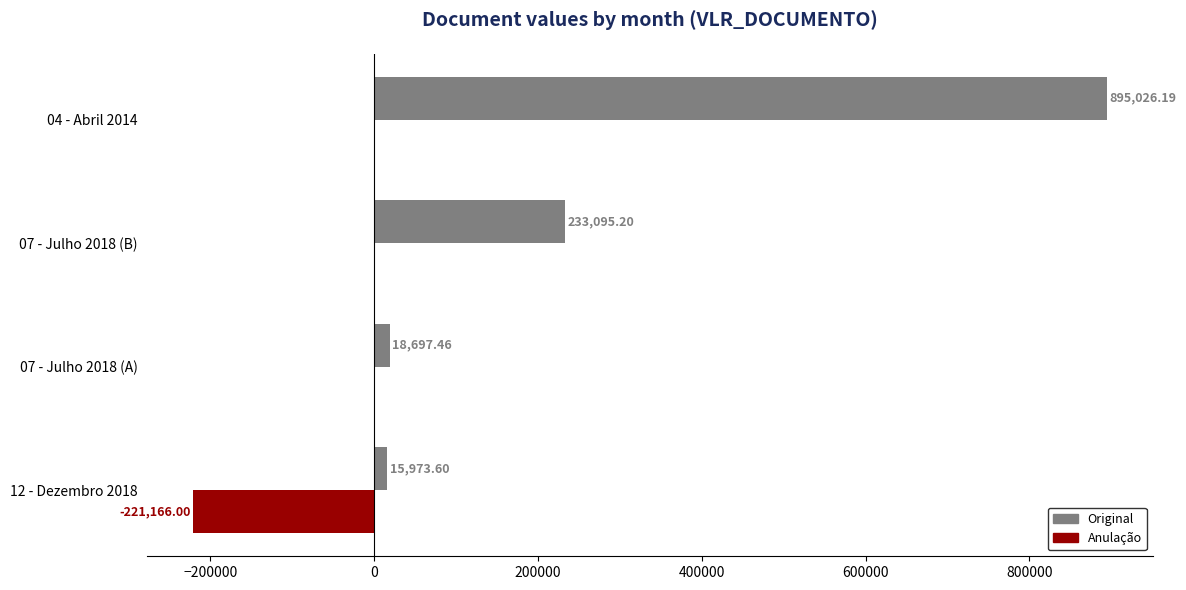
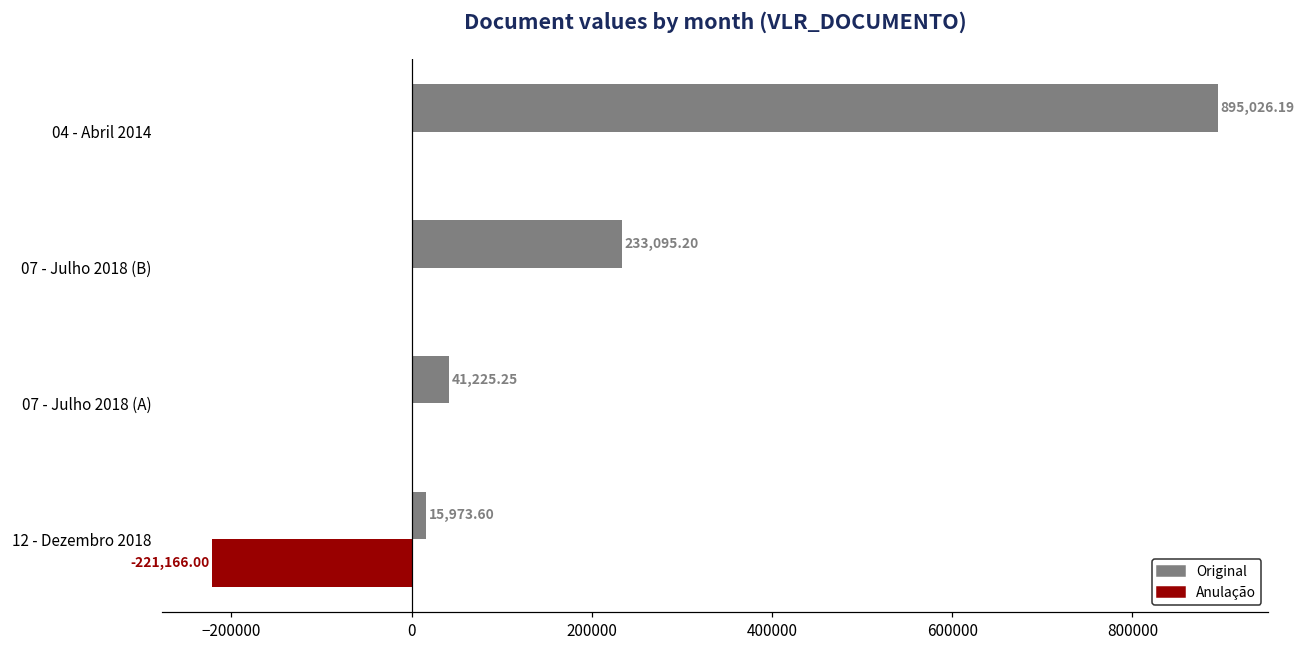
  {
    "Original": {
      "04 - Abril 2014": "895,026.19",
      "07 - Julho 2018 (B)": "233,095.20",
-     "07 - Julho 2018 (A)": "18,697.46",
+     "07 - Julho 2018 (A)": "41,225.25",
      "12 - Dezembro 2018": "15,973.60"
    },
    "Anulação": {
      "12 - Dezembro 2018": "-221,166.00"
    }
  }
